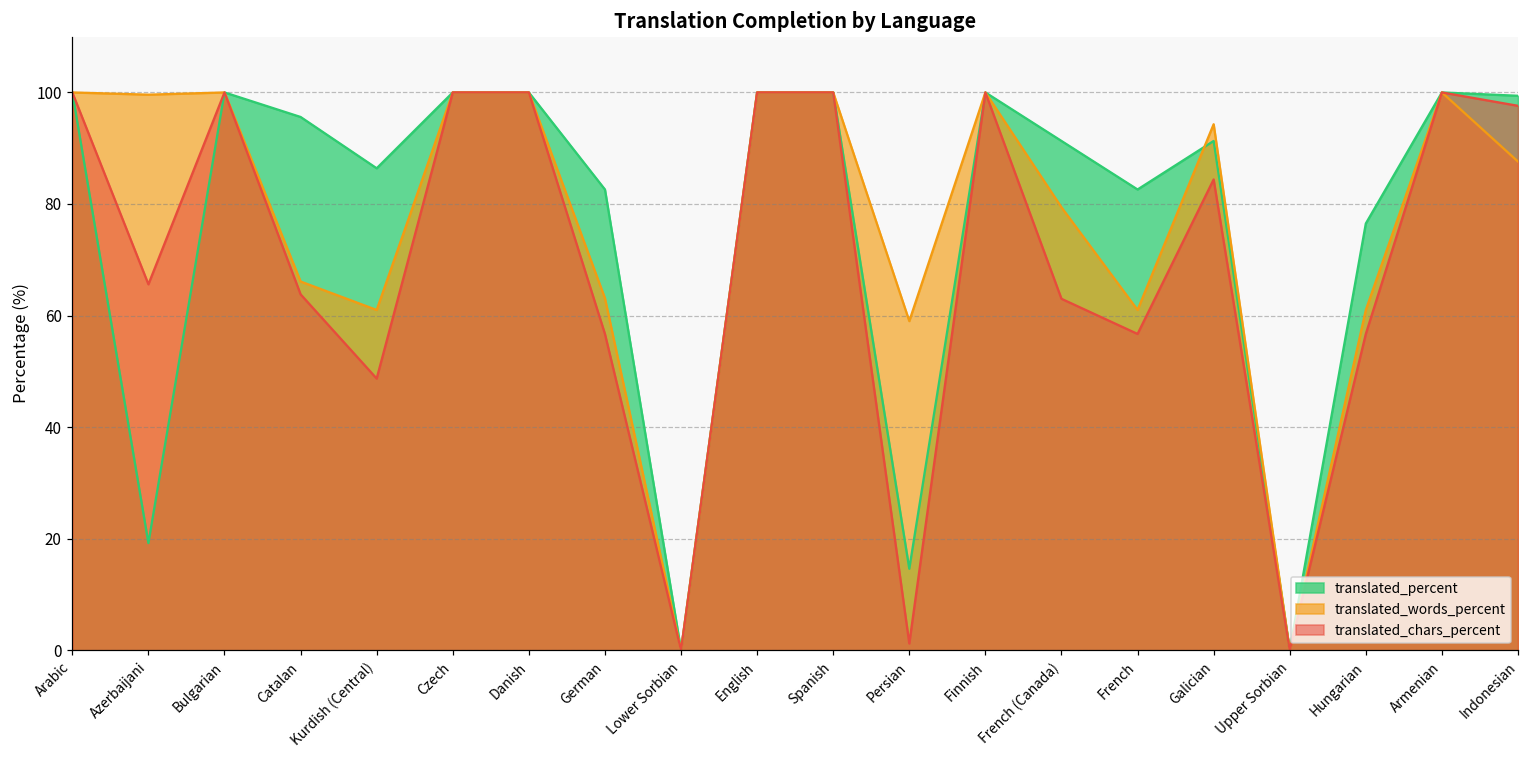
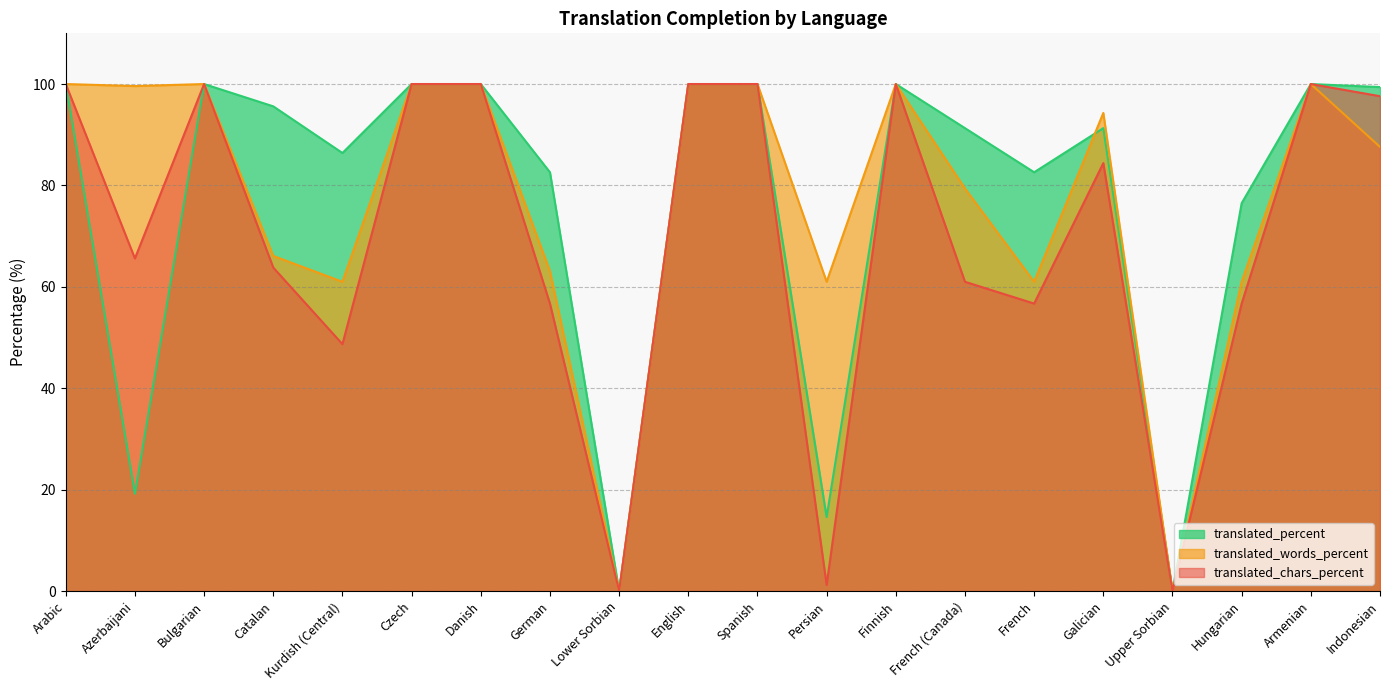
  {
    "translated_percent": {
      "Azerbaijani": 19,
      "Catalan": 96,
      "Kurdish (Central)": 86,
      "German": 83,
      "Persian": 15,
      "French (Canada)": 91,
      "French": 83,
      "Galician": 91,
      "Hungarian": 77,
      "Indonesian": 99
    },
    "translated_words_percent": {
      "Azerbaijani": 100,
      "Catalan": 66,
      "Kurdish (Central)": 61,
      "German": 63,
-     "Persian": 59,
+     "Persian": 61,
      "French (Canada)": 79,
      "French": 61,
      "Galician": 94,
      "Hungarian": 61,
      "Indonesian": 88
    },
    "translated_chars_percent": {
      "Azerbaijani": 66,
      "Catalan": 64,
      "Kurdish (Central)": 49,
      "German": 57,
      "Persian": 1,
-     "French (Canada)": 63,
+     "French (Canada)": 61,
      "French": 57,
      "Galician": 84,
      "Hungarian": 57,
      "Indonesian": 98
    }
  }
